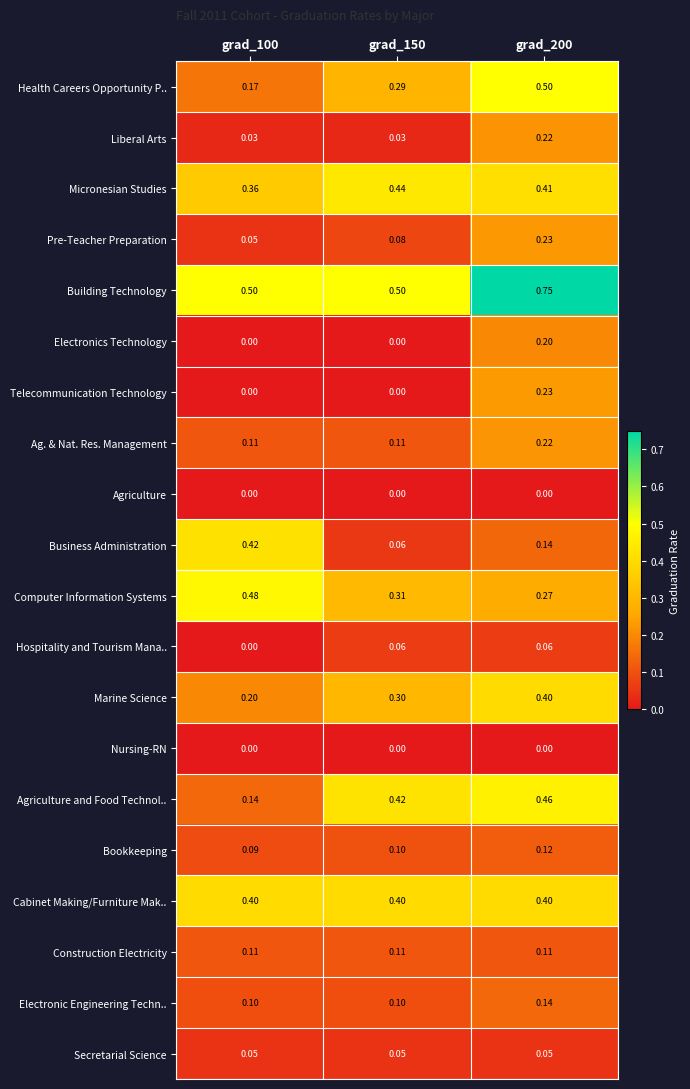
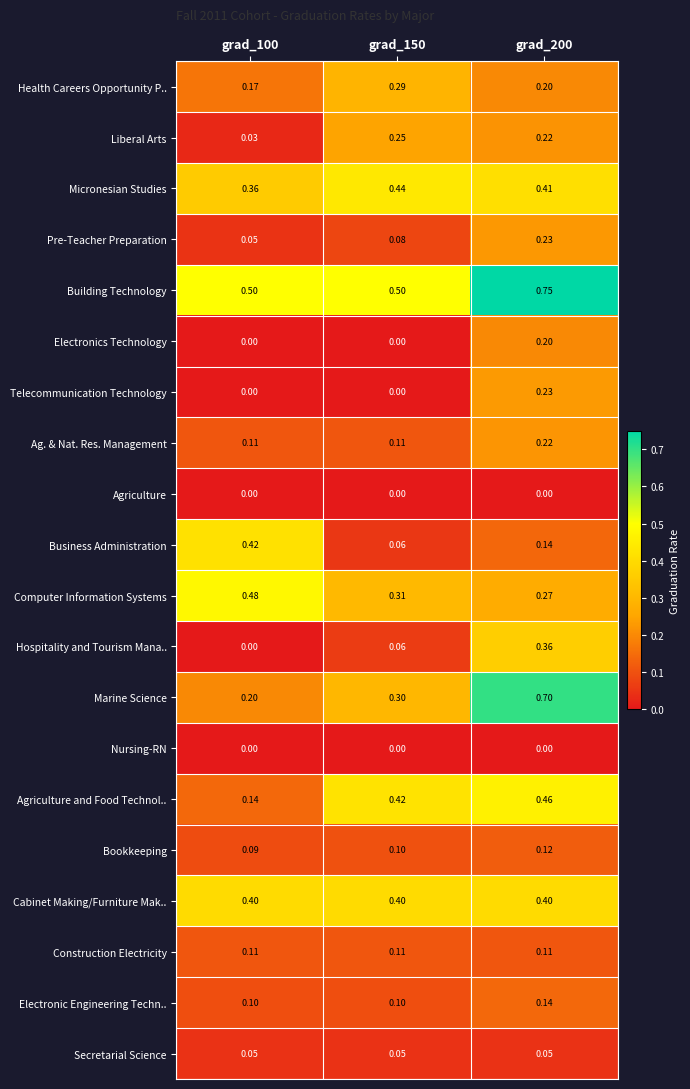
  {
    "Health Careers Opportunity P..": {
      "grad_100": 0.17,
      "grad_150": 0.29,
-     "grad_200": 0.50
+     "grad_200": 0.20
    },
    "Liberal Arts": {
      "grad_100": 0.03,
-     "grad_150": 0.03,
+     "grad_150": 0.25,
      "grad_200": 0.22
    },
    "Micronesian Studies": {
      "grad_100": 0.36,
      "grad_150": 0.44,
      "grad_200": 0.41
    },
    "Pre-Teacher Preparation": {
      "grad_100": 0.05,
      "grad_150": 0.08,
      "grad_200": 0.23
    },
    "Building Technology": {
      "grad_100": 0.50,
      "grad_150": 0.50,
      "grad_200": 0.75
    },
    "Electronics Technology": {
      "grad_100": 0.00,
      "grad_150": 0.00,
      "grad_200": 0.20
    },
    "Telecommunication Technology": {
      "grad_100": 0.00,
      "grad_150": 0.00,
      "grad_200": 0.23
    },
    "Ag. & Nat. Res. Management": {
      "grad_100": 0.11,
      "grad_150": 0.11,
      "grad_200": 0.22
    },
    "Agriculture": {
      "grad_100": 0.00,
      "grad_150": 0.00,
      "grad_200": 0.00
    },
    "Business Administration": {
      "grad_100": 0.42,
      "grad_150": 0.06,
      "grad_200": 0.14
    },
    "Computer Information Systems": {
      "grad_100": 0.48,
      "grad_150": 0.31,
      "grad_200": 0.27
    },
    "Hospitality and Tourism Mana..": {
      "grad_100": 0.00,
      "grad_150": 0.06,
-     "grad_200": 0.06
+     "grad_200": 0.36
    },
    "Marine Science": {
      "grad_100": 0.20,
      "grad_150": 0.30,
-     "grad_200": 0.40
+     "grad_200": 0.70
    },
    "Nursing-RN": {
      "grad_100": 0.00,
      "grad_150": 0.00,
      "grad_200": 0.00
    },
    "Agriculture and Food Technol..": {
      "grad_100": 0.14,
      "grad_150": 0.42,
      "grad_200": 0.46
    },
    "Bookkeeping": {
      "grad_100": 0.09,
      "grad_150": 0.10,
      "grad_200": 0.12
    },
    "Cabinet Making/Furniture Mak..": {
      "grad_100": 0.40,
      "grad_150": 0.40,
      "grad_200": 0.40
    },
    "Construction Electricity": {
      "grad_100": 0.11,
      "grad_150": 0.11,
      "grad_200": 0.11
    },
    "Electronic Engineering Techn..": {
      "grad_100": 0.10,
      "grad_150": 0.10,
      "grad_200": 0.14
    },
    "Secretarial Science": {
      "grad_100": 0.05,
      "grad_150": 0.05,
      "grad_200": 0.05
    }
  }
